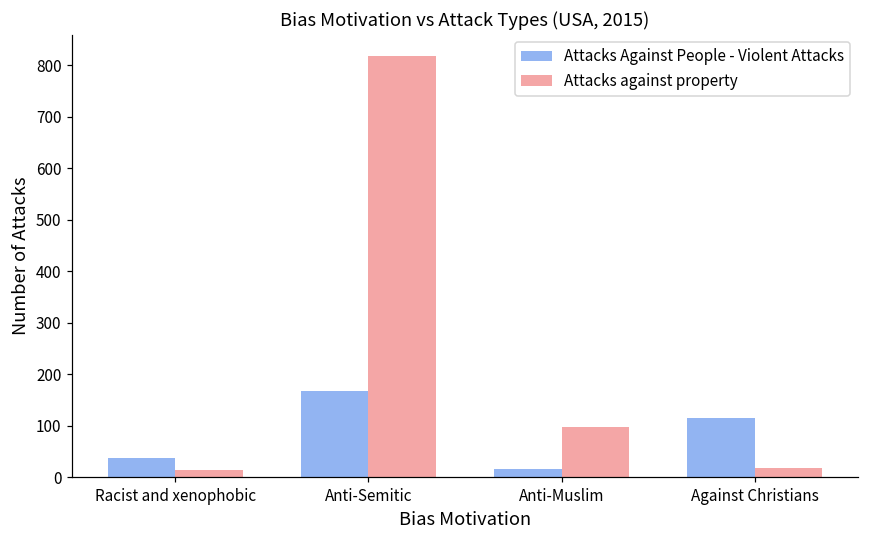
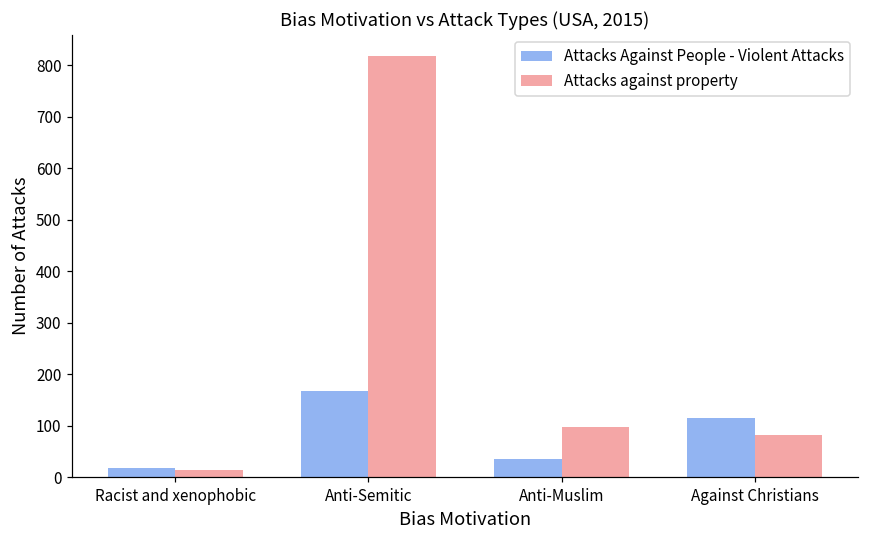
  {
    "Attacks Against People - Violent Attacks": {
-     "Racist and xenophobic": 40,
+     "Racist and xenophobic": 20,
      "Anti-Semitic": 170,
-     "Anti-Muslim": 20,
+     "Anti-Muslim": 40,
      "Against Christians": 120
    },
    "Attacks against property": {
      "Racist and xenophobic": 10,
      "Anti-Semitic": 820,
      "Anti-Muslim": 100,
-     "Against Christians": 20
+     "Against Christians": 80
    }
  }
